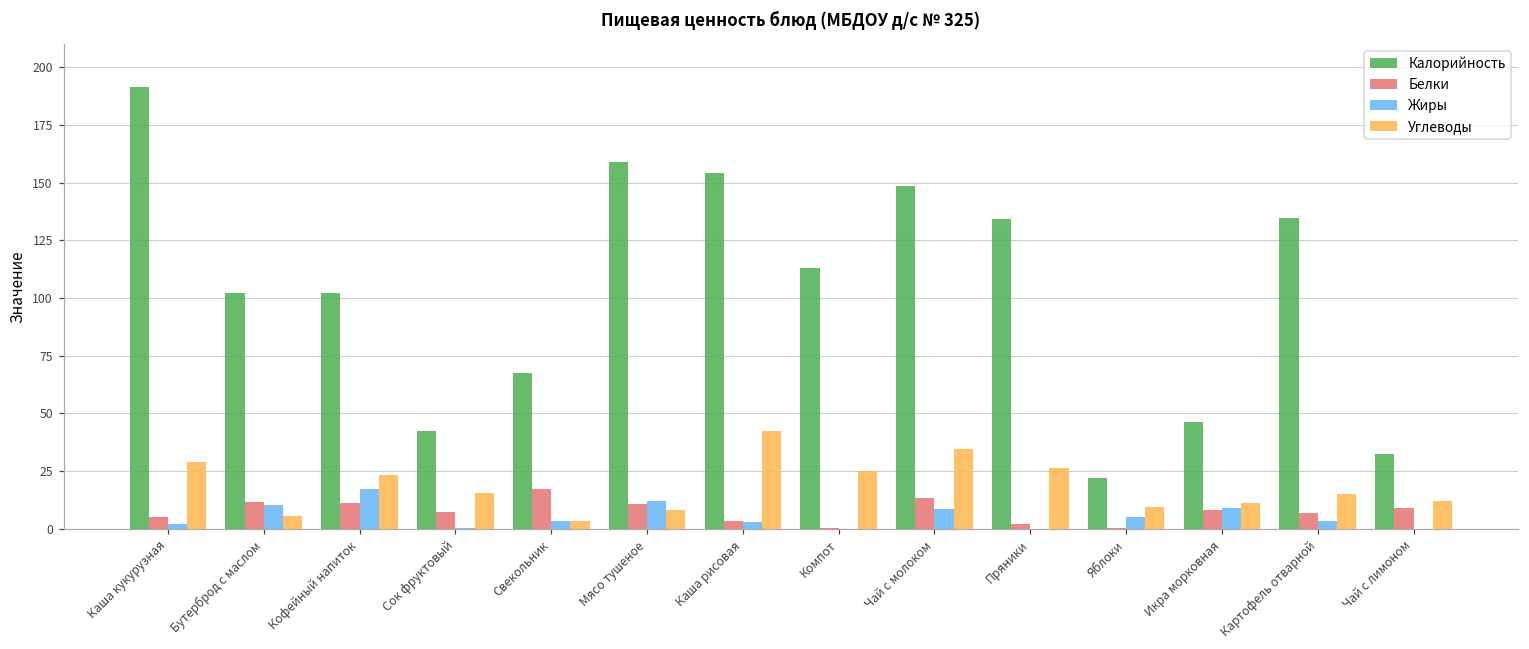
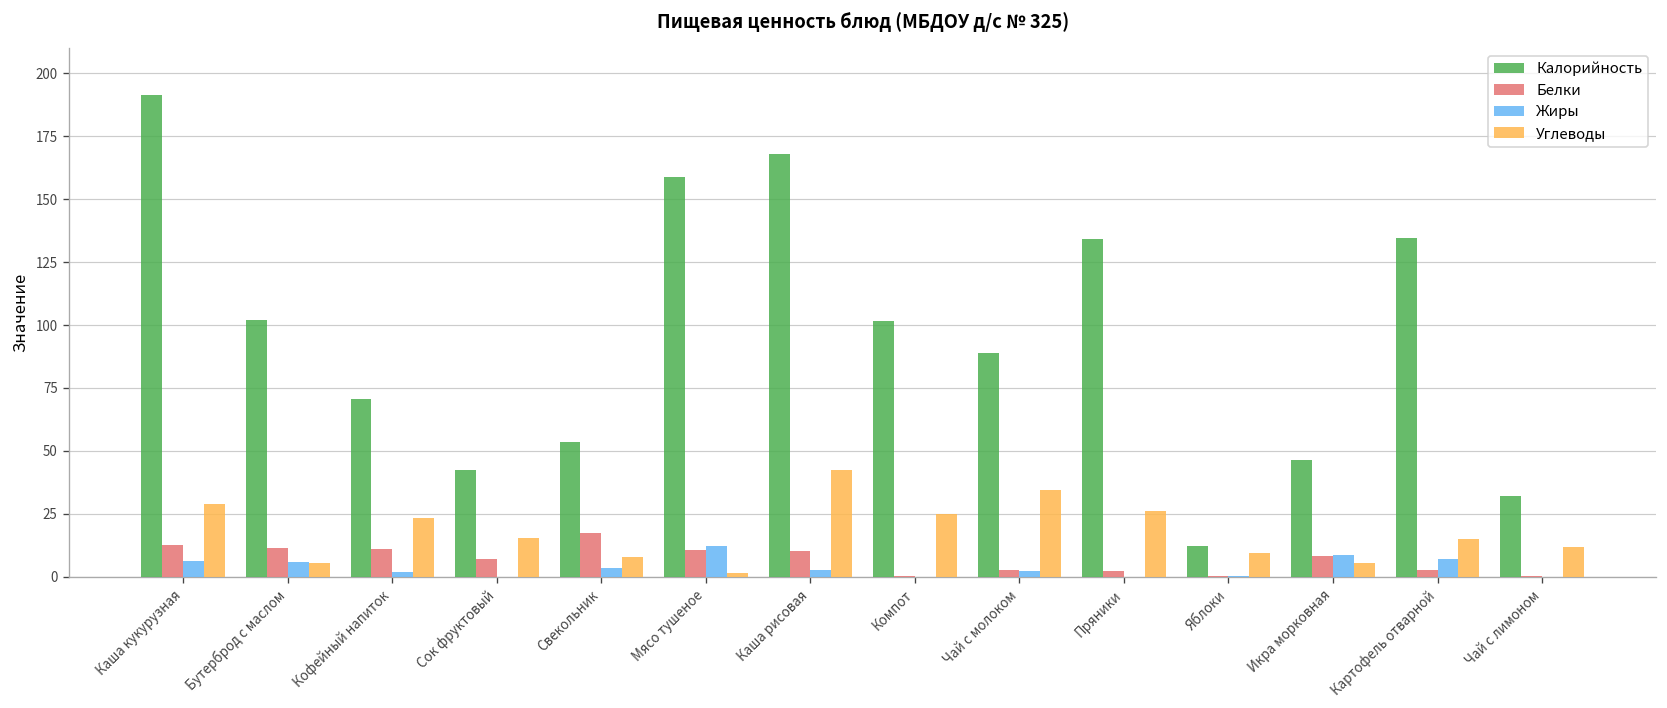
  {
    "Калорийность": {
      "Каша кукурузная": 191,
      "Бутерброд с маслом": 102,
-     "Кофейный напиток": 102,
+     "Кофейный напиток": 71,
      "Сок фруктовый": 42,
-     "Свекольник": 68,
+     "Свекольник": 53,
      "Мясо тушеное": 159,
-     "Каша рисовая": 154,
-     "Компот": 113,
-     "Чай с молоком": 149,
+     "Каша рисовая": 168,
+     "Компот": 102,
+     "Чай с молоком": 89,
      "Пряники": 134,
-     "Яблоки": 22,
+     "Яблоки": 12,
      "Икра морковная": 46,
      "Картофель отварной": 135,
      "Чай с лимоном": 32
    },
    "Белки": {
-     "Каша кукурузная": 5,
+     "Каша кукурузная": 13,
      "Бутерброд с маслом": 12,
      "Кофейный напиток": 11,
      "Сок фруктовый": 7,
      "Свекольник": 17,
      "Мясо тушеное": 11,
-     "Каша рисовая": 3,
-     "Чай с молоком": 13,
+     "Каша рисовая": 10,
+     "Чай с молоком": 3,
      "Пряники": 2,
      "Икра морковная": 8,
-     "Картофель отварной": 7,
-     "Чай с лимоном": 9
+     "Картофель отварной": 3,
+     "Чай с лимоном": 0
    },
    "Жиры": {
-     "Каша кукурузная": 2,
-     "Бутерброд с маслом": 10,
-     "Кофейный напиток": 17,
+     "Каша кукурузная": 6,
+     "Бутерброд с маслом": 6,
+     "Кофейный напиток": 2,
      "Свекольник": 3,
      "Мясо тушеное": 12,
      "Каша рисовая": 3,
-     "Чай с молоком": 9,
+     "Чай с молоком": 2,
      "Пряники": 0,
-     "Яблоки": 5,
+     "Яблоки": 0,
      "Икра морковная": 9,
-     "Картофель отварной": 3
+     "Картофель отварной": 7
    },
    "Углеводы": {
      "Каша кукурузная": 29,
      "Бутерброд с маслом": 6,
      "Кофейный напиток": 23,
      "Сок фруктовый": 15,
-     "Свекольник": 3,
-     "Мясо тушеное": 8,
+     "Свекольник": 8,
+     "Мясо тушеное": 2,
      "Каша рисовая": 42,
      "Компот": 25,
      "Чай с молоком": 35,
      "Пряники": 26,
      "Яблоки": 9,
-     "Икра морковная": 11,
+     "Икра морковная": 6,
      "Картофель отварной": 15,
      "Чай с лимоном": 12
    }
  }
